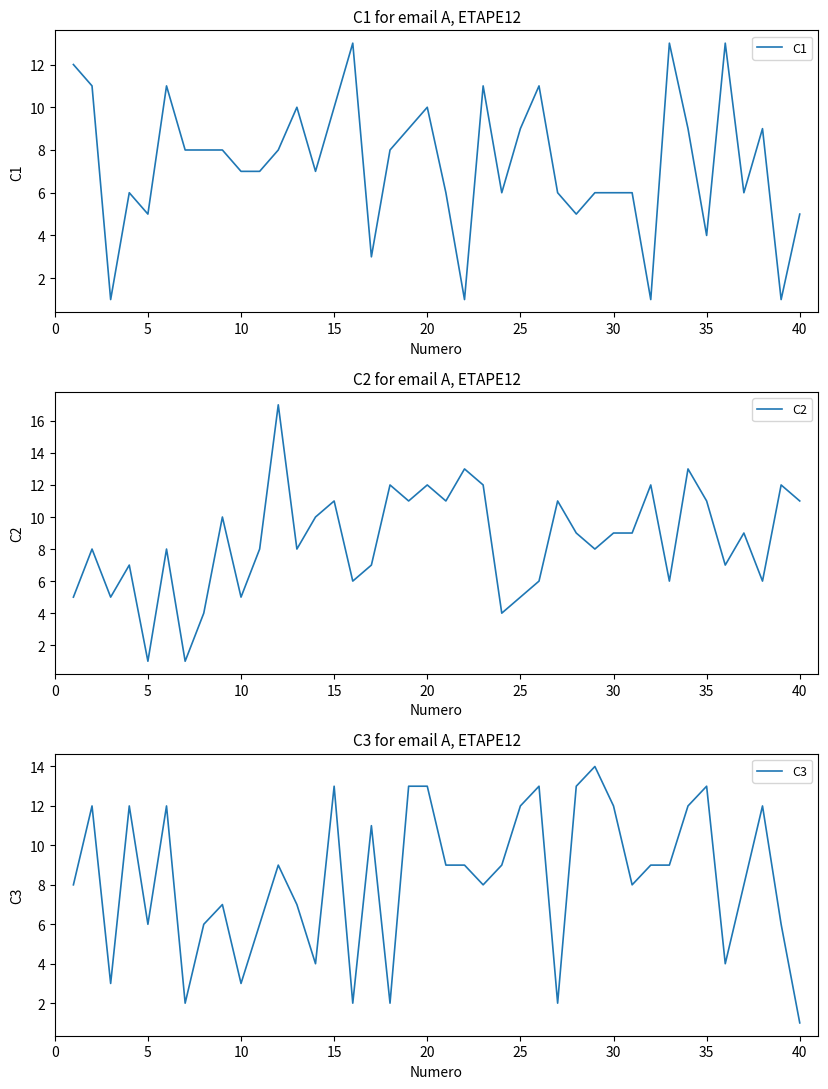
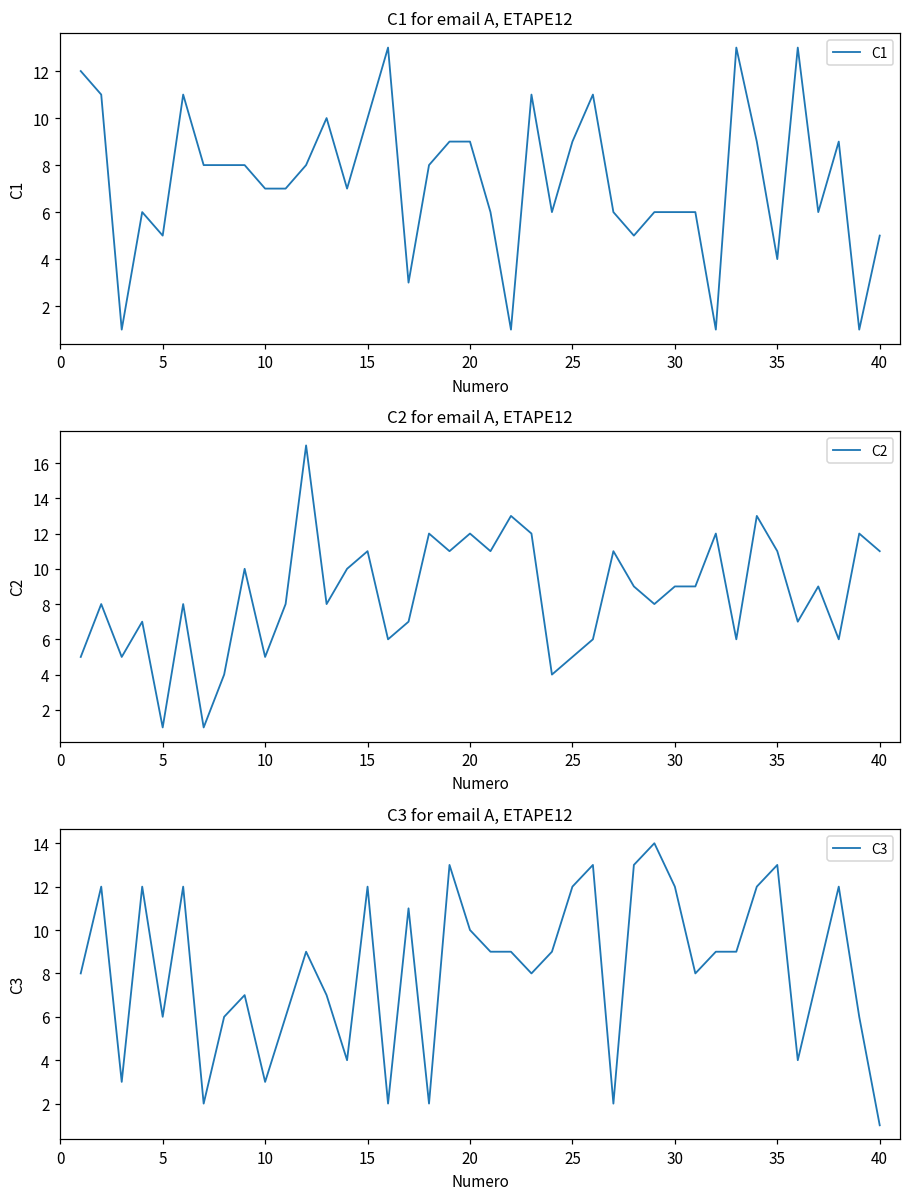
  {
    "C1 for email A, ETAPE12": {
      "5": 5,
      "10": 7,
      "15": 10,
-     "20": 10,
+     "20": 9,
      "25": 9,
      "30": 6,
      "35": 4,
      "40": 5
    },
    "C2 for email A, ETAPE12": {
      "5": 1.0,
      "10": 5.0,
      "15": 11.0,
      "20": 12.0,
      "25": 5.0,
      "30": 9.0,
      "35": 11.0,
      "40": 11.0
    },
    "C3 for email A, ETAPE12": {
      "5": 6,
      "10": 3,
-     "15": 13,
-     "20": 13,
+     "15": 12,
+     "20": 10,
      "25": 12,
      "30": 12,
      "35": 13,
      "40": 1
    }
  }
